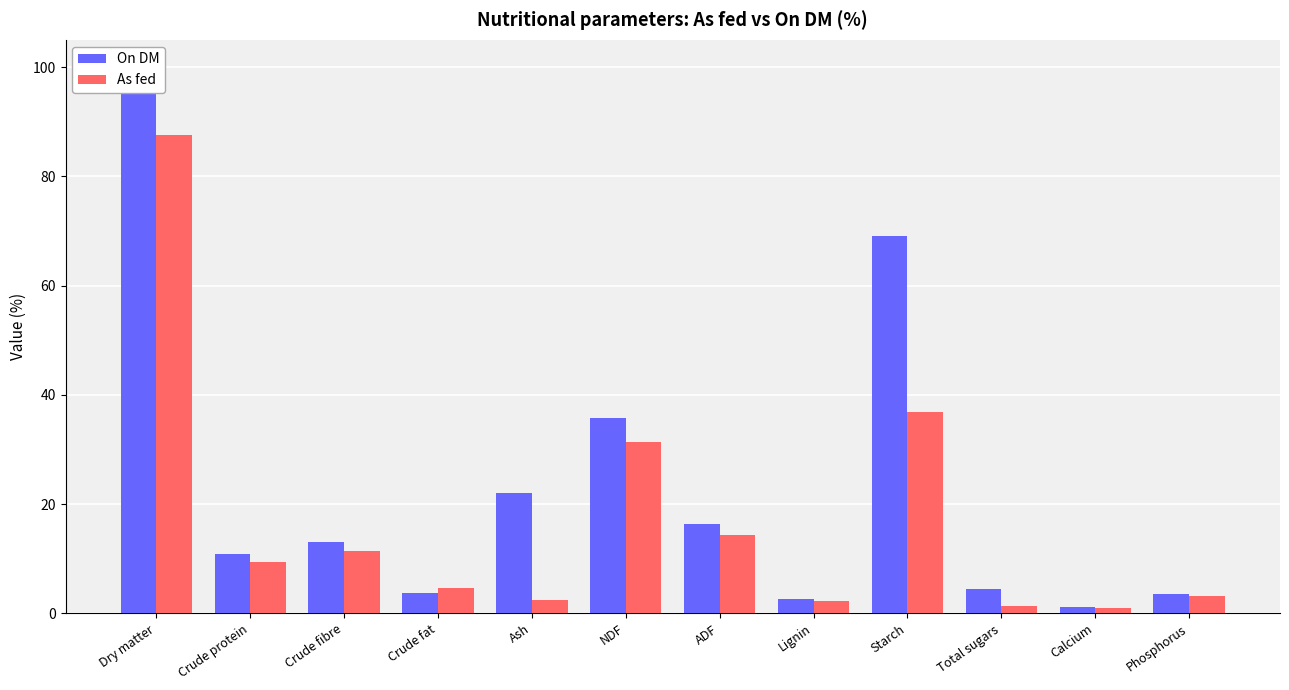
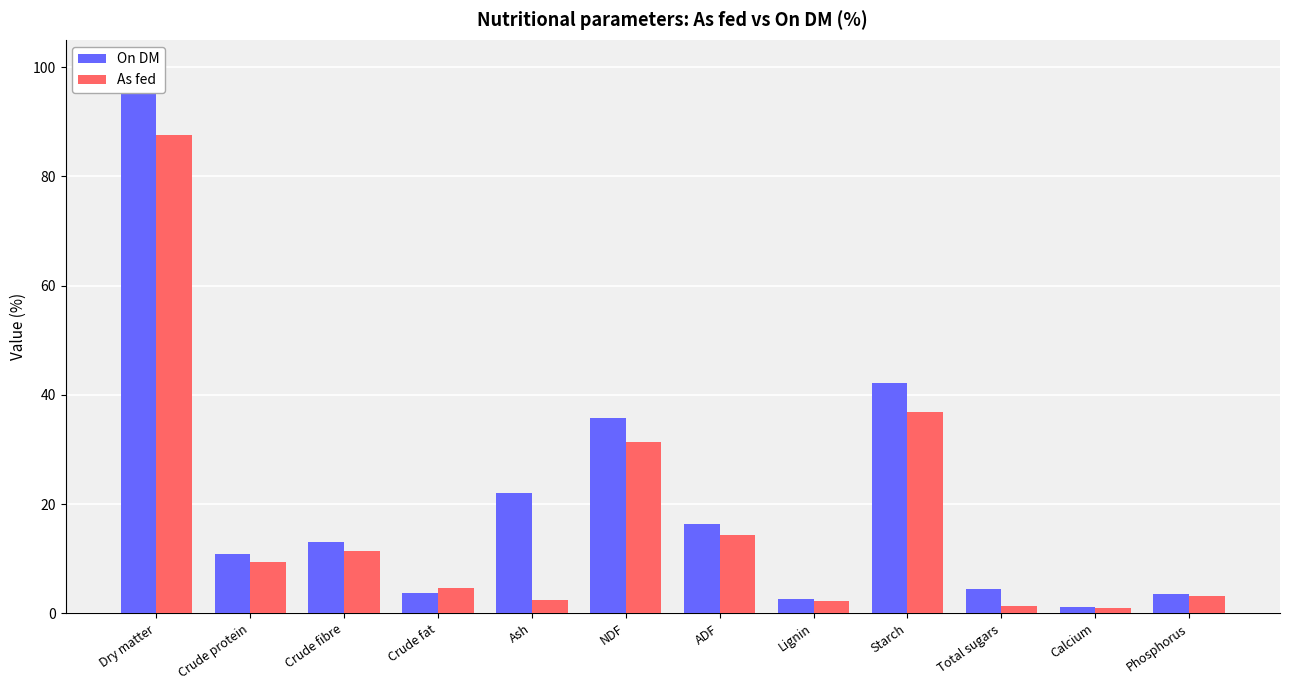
  {
    "On DM": {
      "Crude protein": 11,
      "Crude fibre": 13,
      "Crude fat": 4,
      "Ash": 22,
      "NDF": 36,
      "ADF": 16,
      "Lignin": 3,
-     "Starch": 69,
+     "Starch": 42,
      "Total sugars": 5,
      "Calcium": 1,
      "Phosphorus": 4
    },
    "As fed": {
      "Dry matter": 88,
      "Crude protein": 9,
      "Crude fibre": 12,
      "Crude fat": 5,
      "Ash": 3,
      "NDF": 31,
      "ADF": 14,
      "Lignin": 2,
      "Starch": 37,
      "Total sugars": 1,
      "Calcium": 1,
      "Phosphorus": 3
    }
  }
